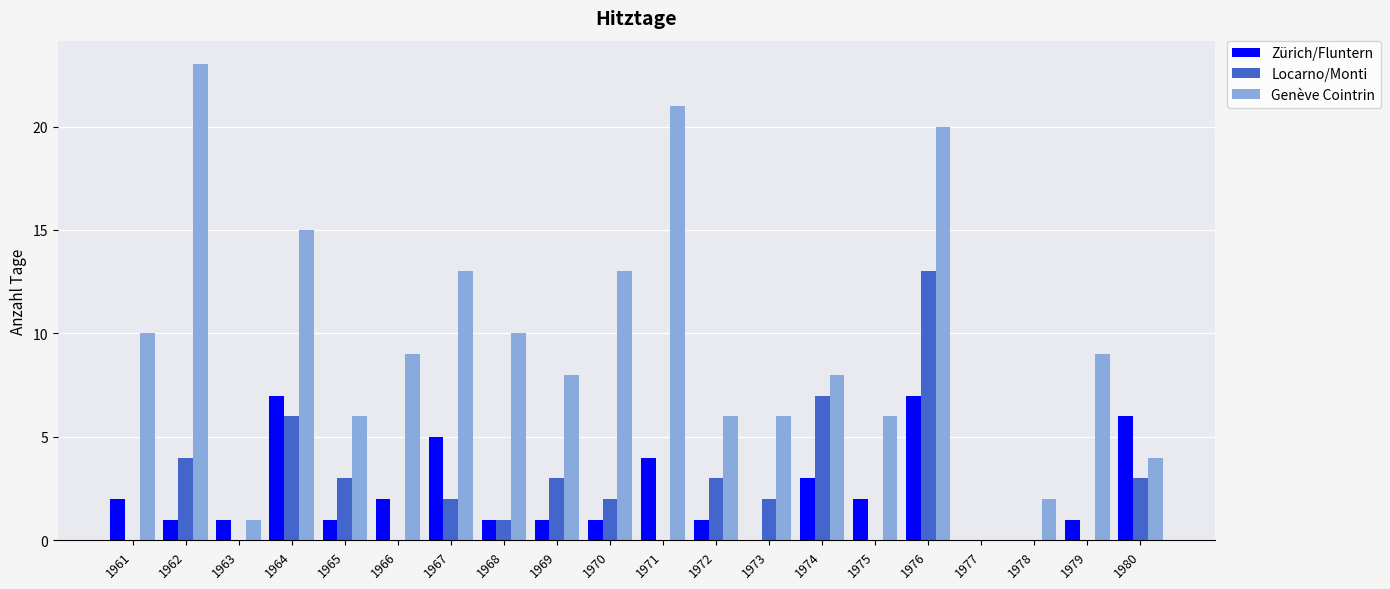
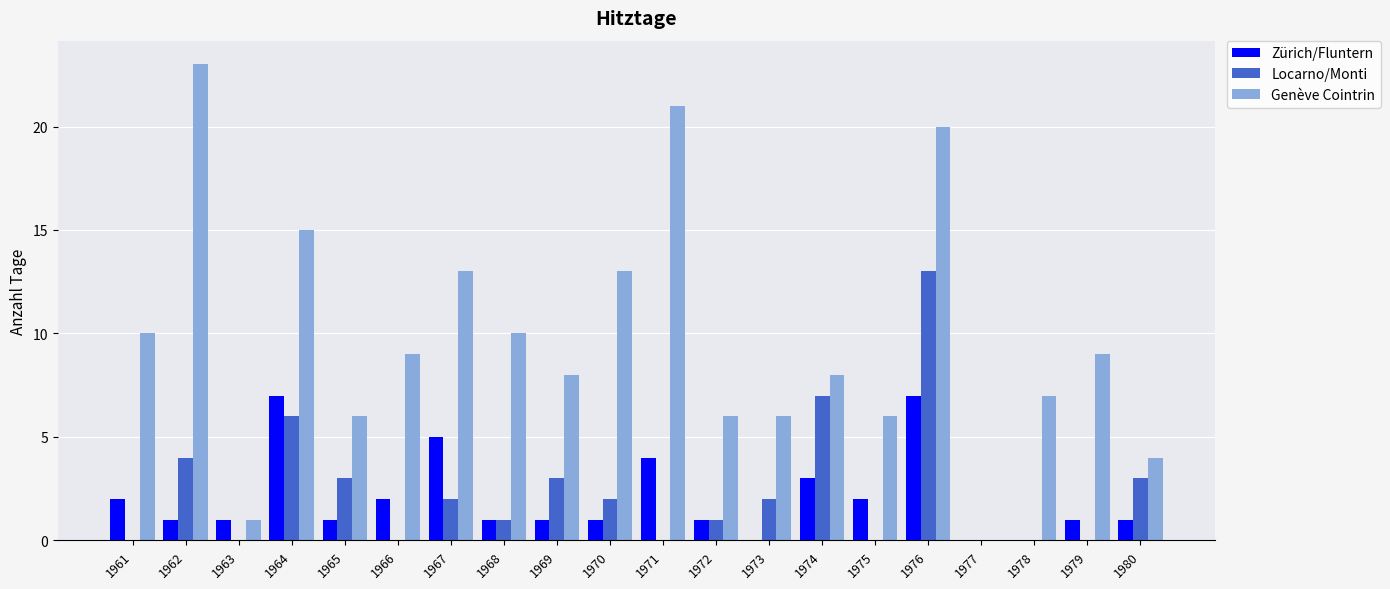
  {
    "Zürich/Fluntern": {
      "1961": 2,
      "1962": 1,
      "1963": 1,
      "1964": 7,
      "1965": 1,
      "1966": 2,
      "1967": 5,
      "1968": 1,
      "1969": 1,
      "1970": 1,
      "1971": 4,
      "1972": 1,
      "1973": 0,
      "1974": 3,
      "1975": 2,
      "1976": 7,
      "1977": 0,
      "1978": 0,
      "1979": 1,
-     "1980": 6
+     "1980": 1
    },
    "Locarno/Monti": {
      "1961": 0,
      "1962": 4,
      "1963": 0,
      "1964": 6,
      "1965": 3,
      "1966": 0,
      "1967": 2,
      "1968": 1,
      "1969": 3,
      "1970": 2,
      "1971": 0,
-     "1972": 3,
+     "1972": 1,
      "1973": 2,
      "1974": 7,
      "1975": 0,
      "1976": 13,
      "1977": 0,
      "1978": 0,
      "1979": 0,
      "1980": 3
    },
    "Genève Cointrin": {
      "1961": 10,
      "1962": 23,
      "1963": 1,
      "1964": 15,
      "1965": 6,
      "1966": 9,
      "1967": 13,
      "1968": 10,
      "1969": 8,
      "1970": 13,
      "1971": 21,
      "1972": 6,
      "1973": 6,
      "1974": 8,
      "1975": 6,
      "1976": 20,
      "1977": 0,
-     "1978": 2,
+     "1978": 7,
      "1979": 9,
      "1980": 4
    }
  }
